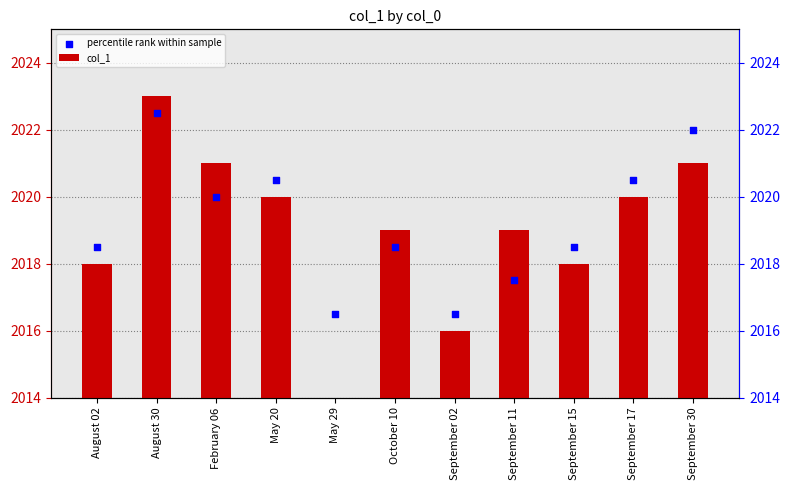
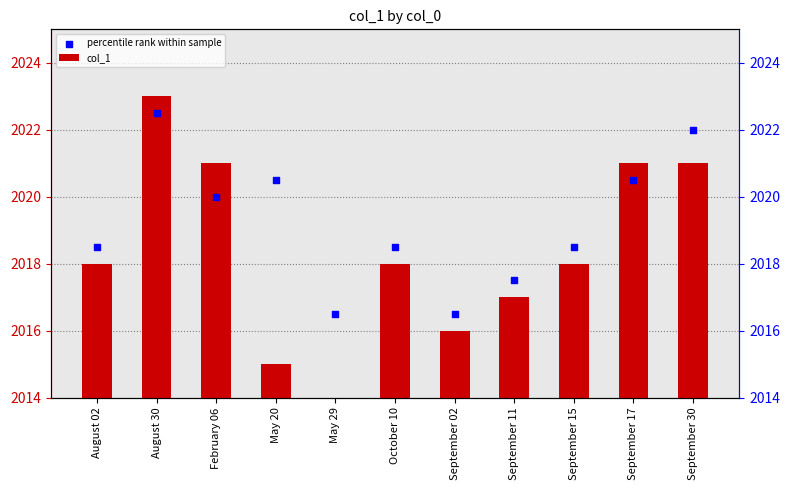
  {
    "col_1": {
      "August 02": 2018,
      "August 30": 2023,
      "February 06": 2021,
-     "May 20": 2020,
+     "May 20": 2015,
      "May 29": 2014,
-     "October 10": 2019,
+     "October 10": 2018,
      "September 02": 2016,
-     "September 11": 2019,
+     "September 11": 2017,
      "September 15": 2018,
-     "September 17": 2020,
+     "September 17": 2021,
      "September 30": 2021
    }
  }
